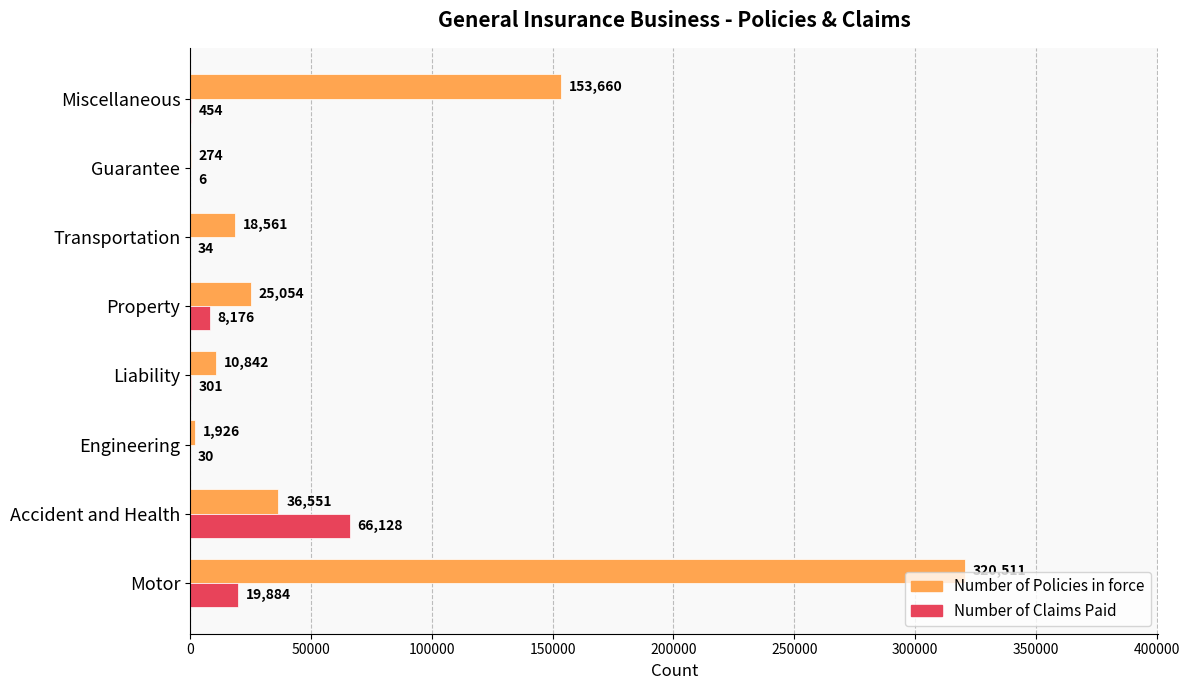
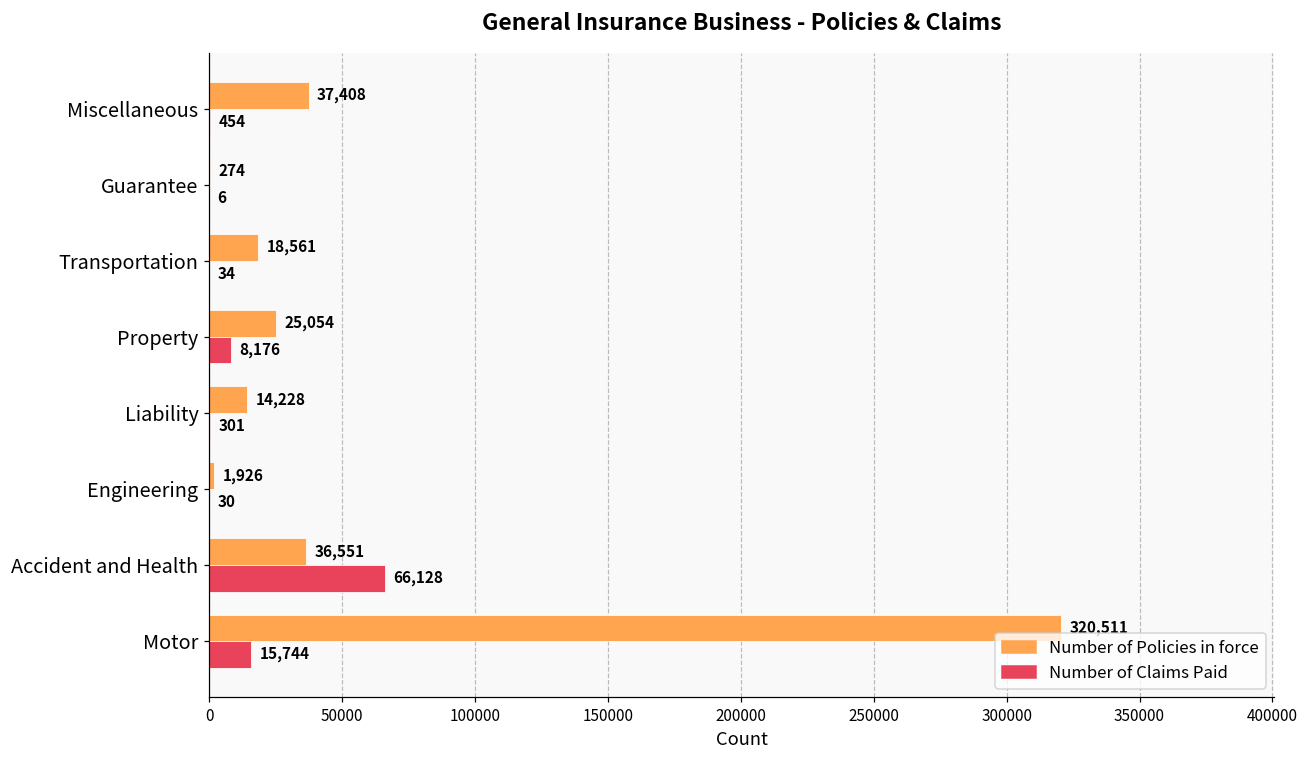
  {
    "Number of Policies in force": {
-     "Miscellaneous": "153,660",
+     "Miscellaneous": "37,408",
      "Guarantee": "274",
      "Transportation": "18,561",
      "Property": "25,054",
-     "Liability": "10,842",
+     "Liability": "14,228",
      "Engineering": "1,926",
      "Accident and Health": "36,551"
    },
    "Number of Claims Paid": {
      "Miscellaneous": "454",
      "Guarantee": "6",
      "Transportation": "34",
      "Property": "8,176",
      "Liability": "301",
      "Engineering": "30",
      "Accident and Health": "66,128",
-     "Motor": "19,884"
+     "Motor": "15,744"
    }
  }
